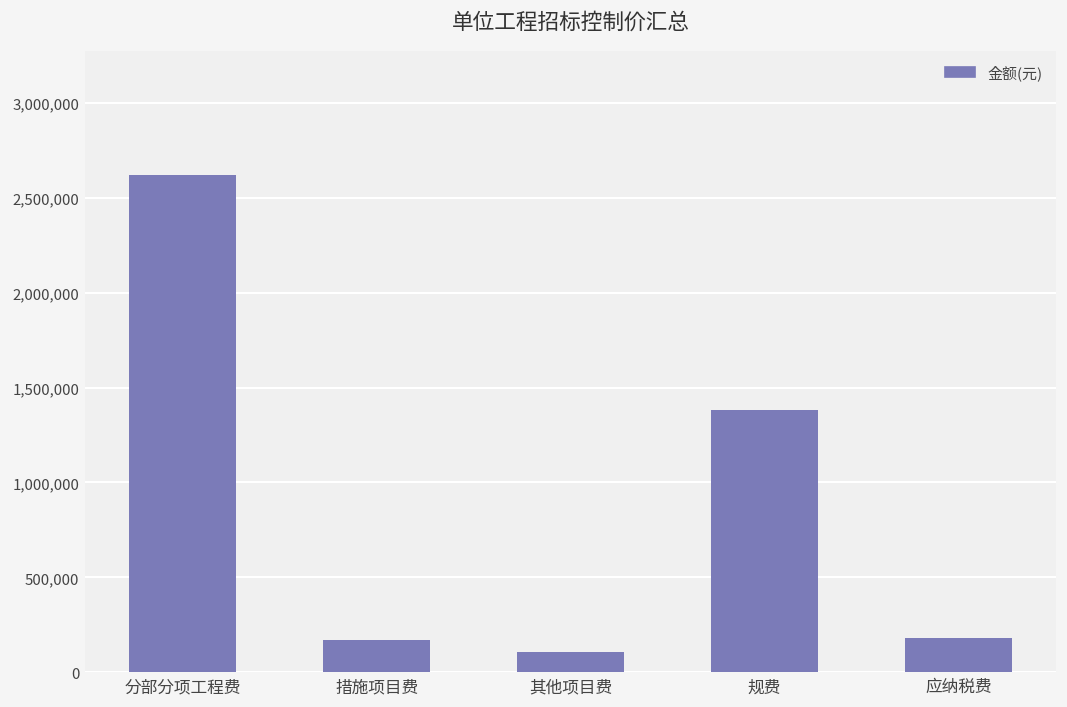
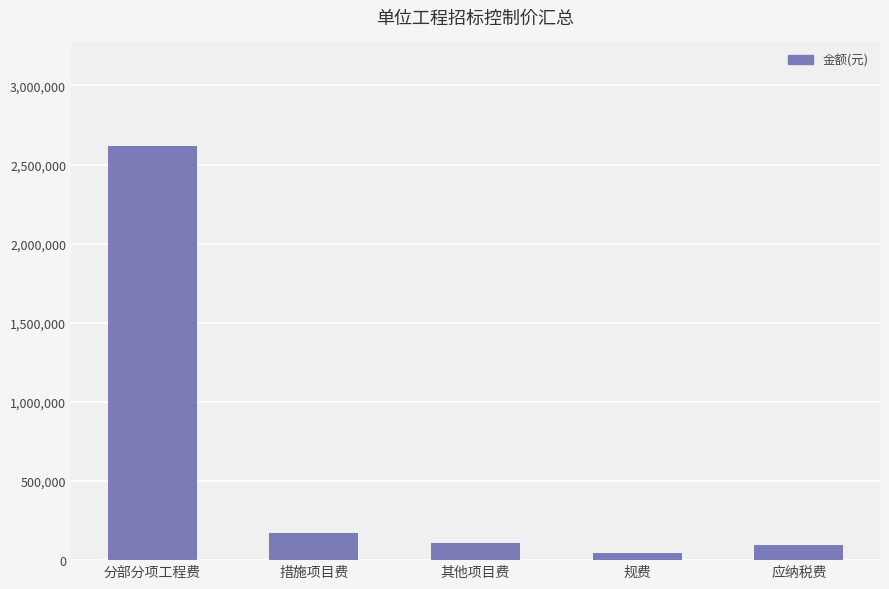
  {
    "分部分项工程费": "2,620,000",
    "措施项目费": "170,000",
    "其他项目费": "110,000",
-   "规费": "1,380,000",
-   "应纳税费": "180,000"
+   "规费": "40,000",
+   "应纳税费": "90,000"
  }
